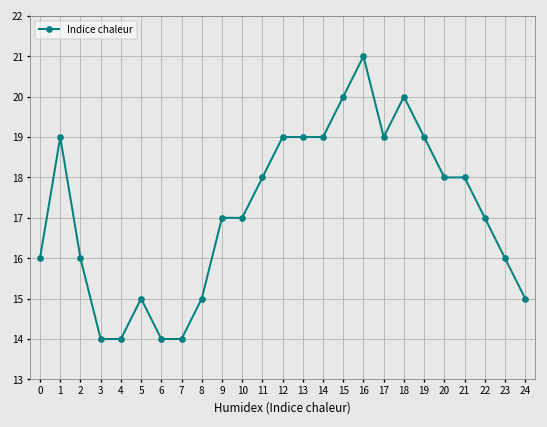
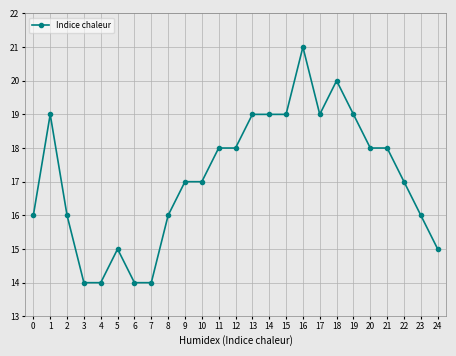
  {
    "0": 16,
    "1": 19,
    "2": 16,
    "3": 14,
    "4": 14,
    "5": 15,
    "6": 14,
    "7": 14,
-   "8": 15,
+   "8": 16,
    "9": 17,
    "10": 17,
    "11": 18,
-   "12": 19,
+   "12": 18,
    "13": 19,
    "14": 19,
-   "15": 20,
+   "15": 19,
    "16": 21,
    "17": 19,
    "18": 20,
    "19": 19,
    "20": 18,
    "21": 18,
    "22": 17,
    "23": 16,
    "24": 15
  }
